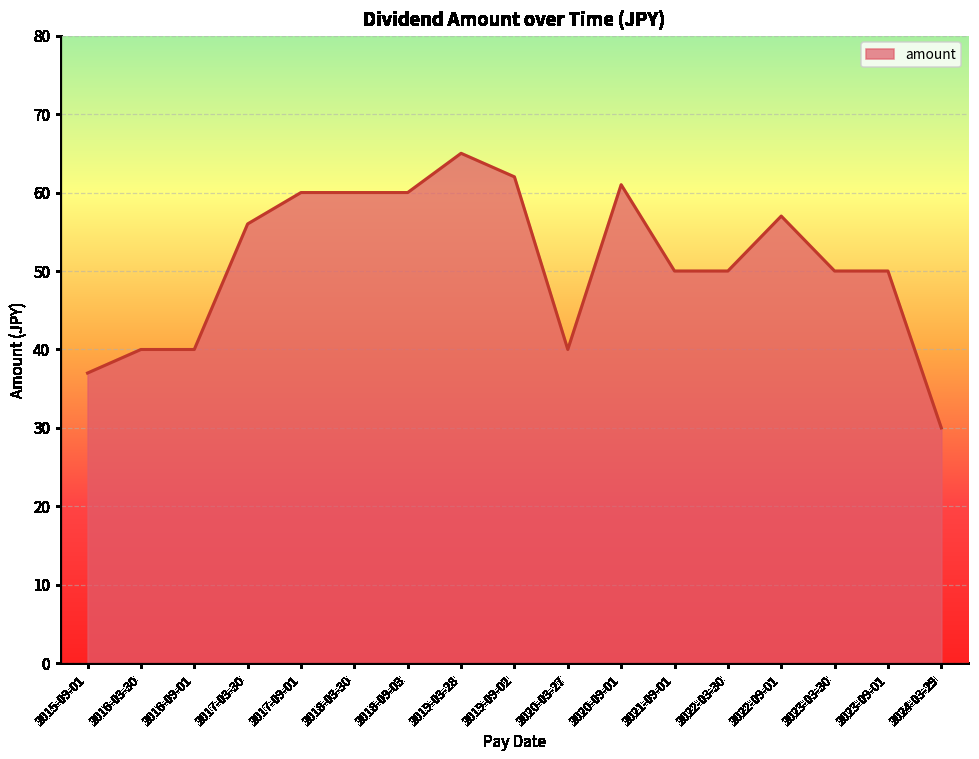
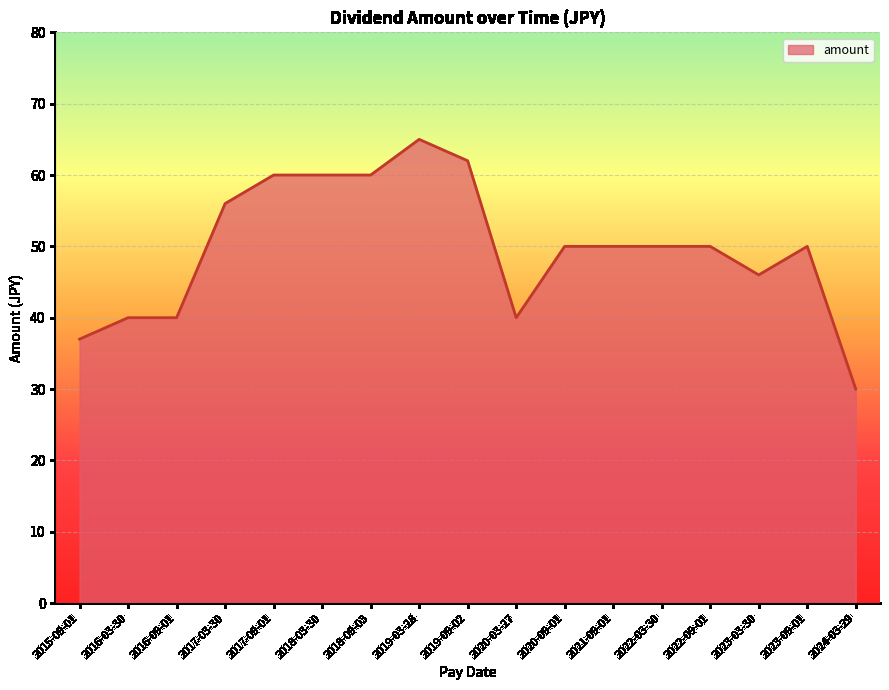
  {
    "2015-09-01": 37,
    "2016-03-30": 40,
    "2016-09-01": 40,
    "2017-03-30": 56,
    "2017-09-01": 60,
    "2018-03-30": 60,
    "2018-09-03": 60,
    "2019-03-28": 65,
    "2019-09-02": 62,
    "2020-03-27": 40,
-   "2020-09-01": 61,
+   "2020-09-01": 50,
    "2021-09-01": 50,
    "2022-03-30": 50,
-   "2022-09-01": 57,
-   "2023-03-30": 50,
+   "2022-09-01": 50,
+   "2023-03-30": 46,
    "2023-09-01": 50,
    "2024-03-29": 30
  }
